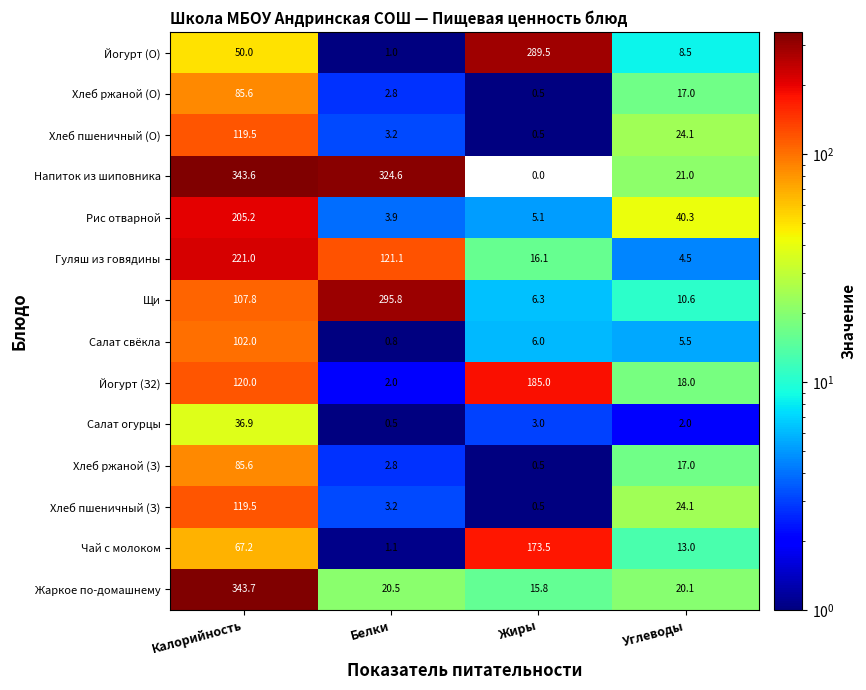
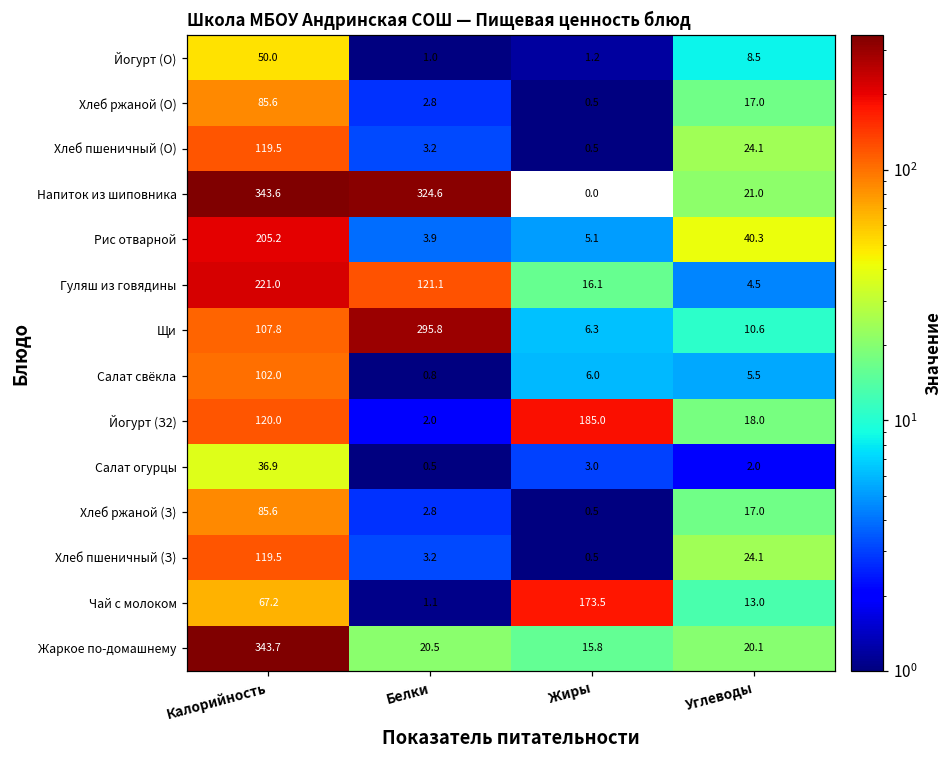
  {
    "Йогурт (О)": {
      "Калорийность": 50.0,
      "Белки": 1.0,
-     "Жиры": 289.5,
+     "Жиры": 1.2,
      "Углеводы": 8.5
    },
    "Хлеб ржаной (О)": {
      "Калорийность": 85.6,
      "Белки": 2.8,
      "Жиры": 0.5,
      "Углеводы": 17.0
    },
    "Хлеб пшеничный (О)": {
      "Калорийность": 119.5,
      "Белки": 3.2,
      "Жиры": 0.5,
      "Углеводы": 24.1
    },
    "Напиток из шиповника": {
      "Калорийность": 343.6,
      "Белки": 324.6,
      "Жиры": 0.0,
      "Углеводы": 21.0
    },
    "Рис отварной": {
      "Калорийность": 205.2,
      "Белки": 3.9,
      "Жиры": 5.1,
      "Углеводы": 40.3
    },
    "Гуляш из говядины": {
      "Калорийность": 221.0,
      "Белки": 121.1,
      "Жиры": 16.1,
      "Углеводы": 4.5
    },
    "Щи": {
      "Калорийность": 107.8,
      "Белки": 295.8,
      "Жиры": 6.3,
      "Углеводы": 10.6
    },
    "Салат свёкла": {
      "Калорийность": 102.0,
      "Белки": 0.8,
      "Жиры": 6.0,
      "Углеводы": 5.5
    },
    "Йогурт (З2)": {
      "Калорийность": 120.0,
      "Белки": 2.0,
      "Жиры": 185.0,
      "Углеводы": 18.0
    },
    "Салат огурцы": {
      "Калорийность": 36.9,
      "Белки": 0.5,
      "Жиры": 3.0,
      "Углеводы": 2.0
    },
    "Хлеб ржаной (З)": {
      "Калорийность": 85.6,
      "Белки": 2.8,
      "Жиры": 0.5,
      "Углеводы": 17.0
    },
    "Хлеб пшеничный (З)": {
      "Калорийность": 119.5,
      "Белки": 3.2,
      "Жиры": 0.5,
      "Углеводы": 24.1
    },
    "Чай с молоком": {
      "Калорийность": 67.2,
      "Белки": 1.1,
      "Жиры": 173.5,
      "Углеводы": 13.0
    },
    "Жаркое по-домашнему": {
      "Калорийность": 343.7,
      "Белки": 20.5,
      "Жиры": 15.8,
      "Углеводы": 20.1
    }
  }
